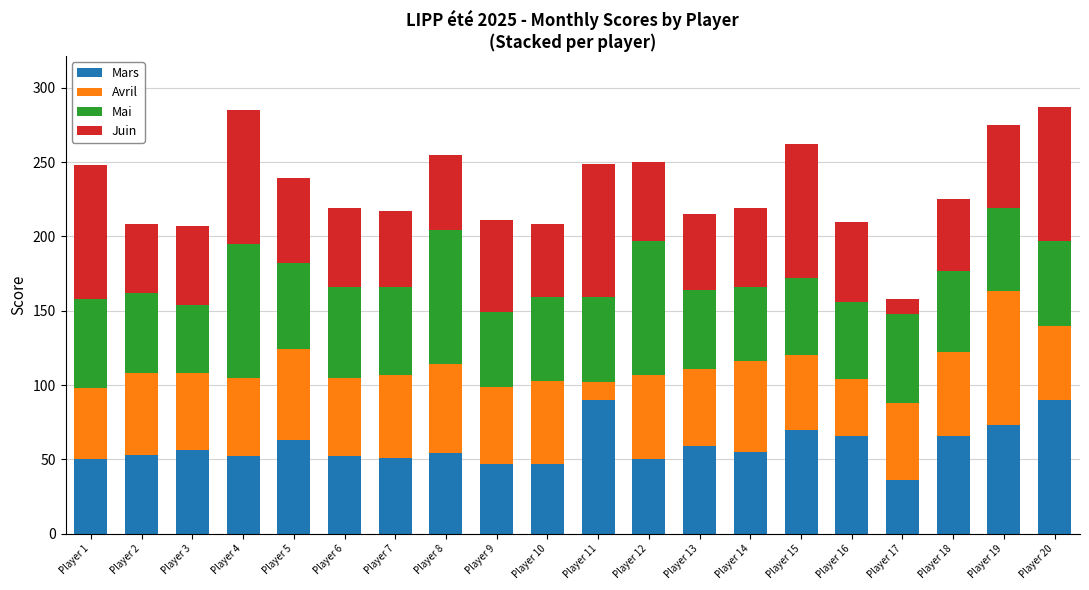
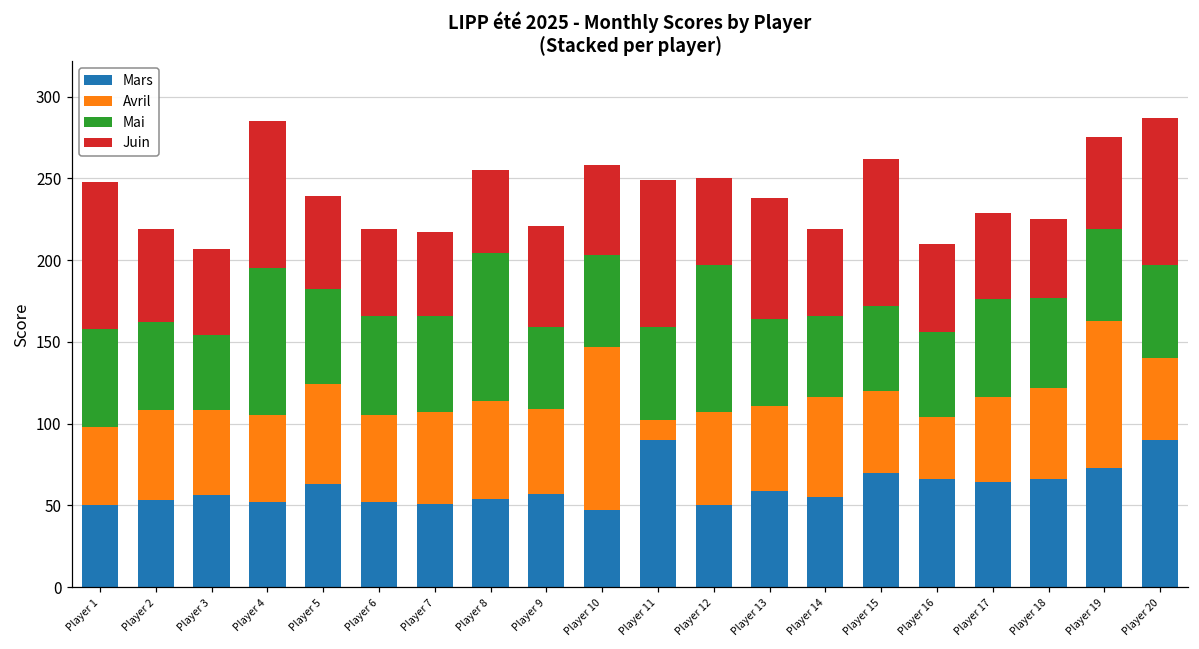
  {
    "Mars": {
      "Player 1": 50,
      "Player 2": 53,
      "Player 3": 56,
      "Player 4": 52,
      "Player 5": 63,
      "Player 6": 52,
      "Player 7": 51,
      "Player 8": 54,
-     "Player 9": 47,
+     "Player 9": 57,
      "Player 10": 47,
      "Player 11": 90,
      "Player 12": 50,
      "Player 13": 59,
      "Player 14": 55,
      "Player 15": 70,
      "Player 16": 66,
-     "Player 17": 36,
+     "Player 17": 64,
      "Player 18": 66,
      "Player 19": 73,
      "Player 20": 90
    },
    "Avril": {
      "Player 1": 48,
      "Player 2": 55,
      "Player 3": 52,
      "Player 4": 53,
      "Player 5": 61,
      "Player 6": 53,
      "Player 7": 56,
      "Player 8": 60,
      "Player 9": 52,
-     "Player 10": 56,
+     "Player 10": 100,
      "Player 11": 12,
      "Player 12": 57,
      "Player 13": 52,
      "Player 14": 61,
      "Player 15": 50,
      "Player 16": 38,
      "Player 17": 52,
      "Player 18": 56,
      "Player 19": 90,
      "Player 20": 50
    },
    "Mai": {
      "Player 1": 60,
      "Player 2": 54,
      "Player 3": 46,
      "Player 4": 90,
      "Player 5": 58,
      "Player 6": 61,
      "Player 7": 59,
      "Player 8": 90,
      "Player 9": 50,
      "Player 10": 56,
      "Player 11": 57,
      "Player 12": 90,
      "Player 13": 53,
      "Player 14": 50,
      "Player 15": 52,
      "Player 16": 52,
      "Player 17": 60,
      "Player 18": 55,
      "Player 19": 56,
      "Player 20": 57
    },
    "Juin": {
      "Player 1": 90,
-     "Player 2": 46,
+     "Player 2": 57,
      "Player 3": 53,
      "Player 4": 90,
      "Player 5": 57,
      "Player 6": 53,
      "Player 7": 51,
      "Player 8": 51,
      "Player 9": 62,
-     "Player 10": 49,
+     "Player 10": 55,
      "Player 11": 90,
      "Player 12": 53,
-     "Player 13": 51,
+     "Player 13": 74,
      "Player 14": 53,
      "Player 15": 90,
      "Player 16": 54,
-     "Player 17": 10,
+     "Player 17": 53,
      "Player 18": 48,
      "Player 19": 56,
      "Player 20": 90
    }
  }
